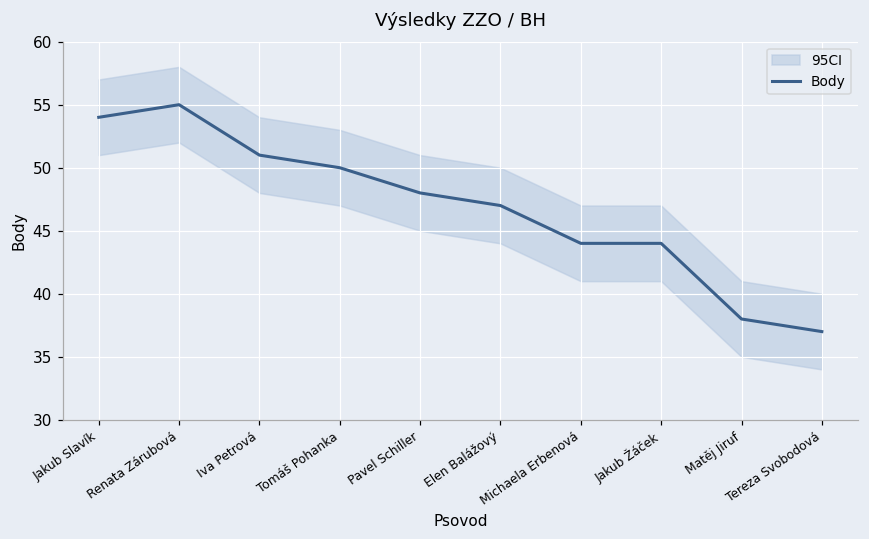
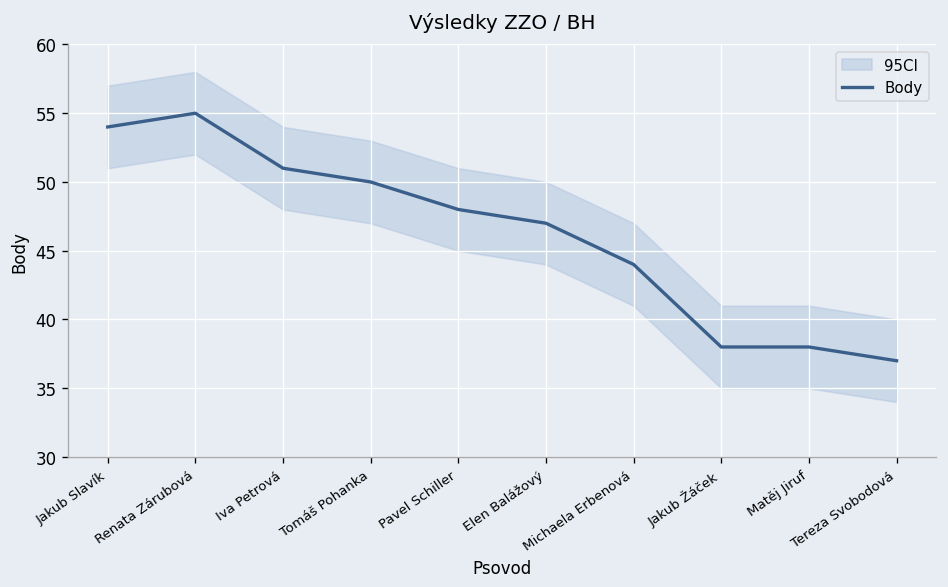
  {
    "Body": {
      "Jakub Slavík": 54,
      "Renata Zárubová": 55,
      "Iva Petrová": 51,
      "Tomáš Pohanka": 50,
      "Pavel Schiller": 48,
      "Elen Balážový": 47,
      "Michaela Erbenová": 44,
-     "Jakub Žáček": 44,
+     "Jakub Žáček": 38,
      "Matěj Jiruf": 38,
      "Tereza Svobodová": 37
    }
  }
